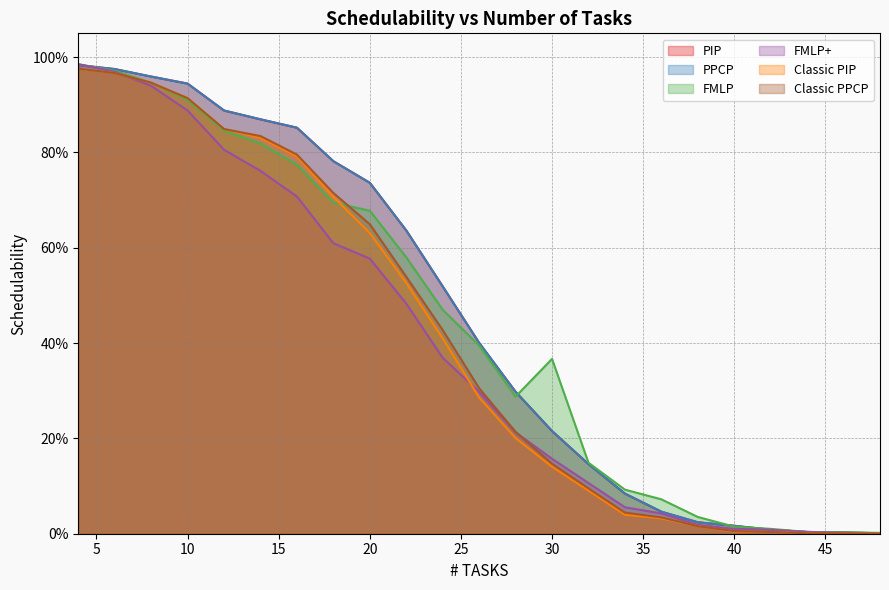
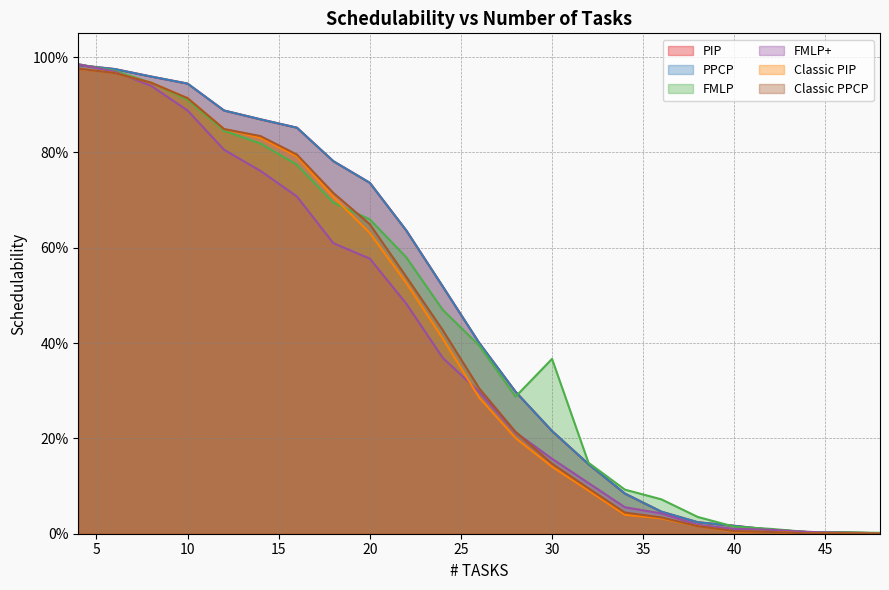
  {
    "FMLP": {
-     "20": "68%",
+     "20": "66%",
      "30": "37%"
    }
  }
